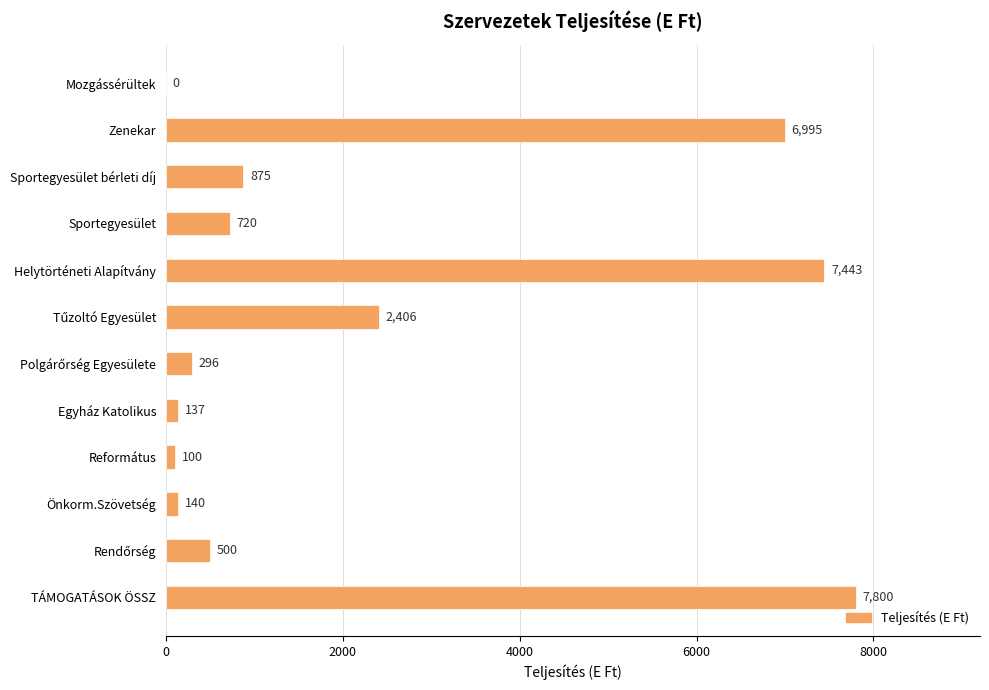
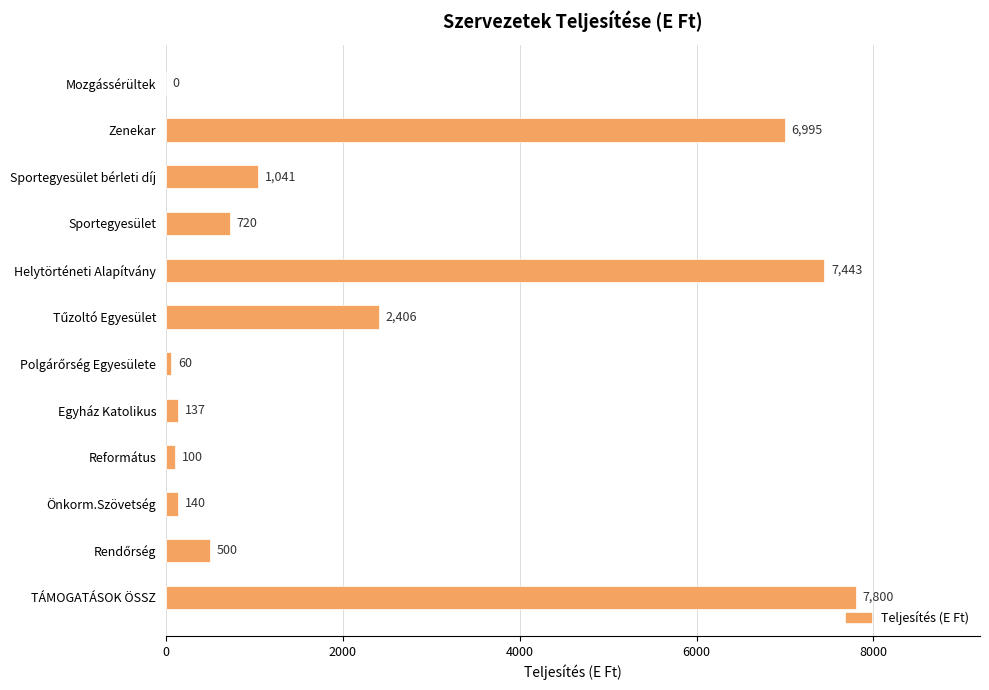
  {
    "Mozgássérültek": "0",
    "Zenekar": "6,995",
-   "Sportegyesület bérleti díj": "875",
+   "Sportegyesület bérleti díj": "1,041",
    "Sportegyesület": "720",
    "Helytörténeti Alapítvány": "7,443",
    "Tűzoltó Egyesület": "2,406",
-   "Polgárőrség Egyesülete": "296",
+   "Polgárőrség Egyesülete": "60",
    "Egyház Katolikus": "137",
    "Református": "100",
    "Önkorm.Szövetség": "140",
    "Rendőrség": "500",
    "TÁMOGATÁSOK ÖSSZ": "7,800"
  }
